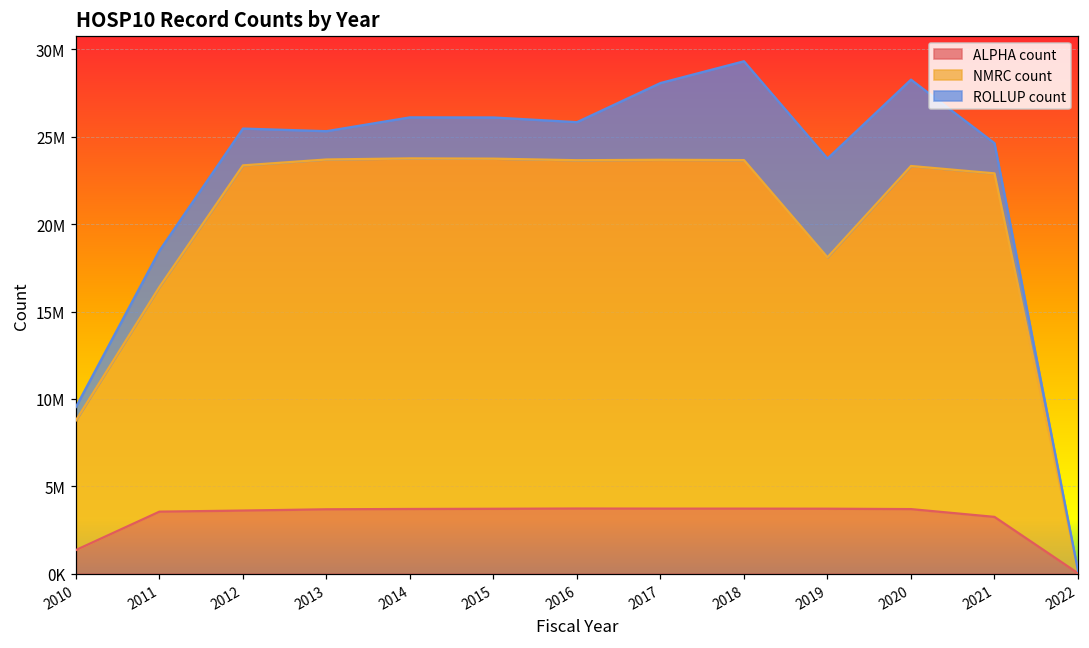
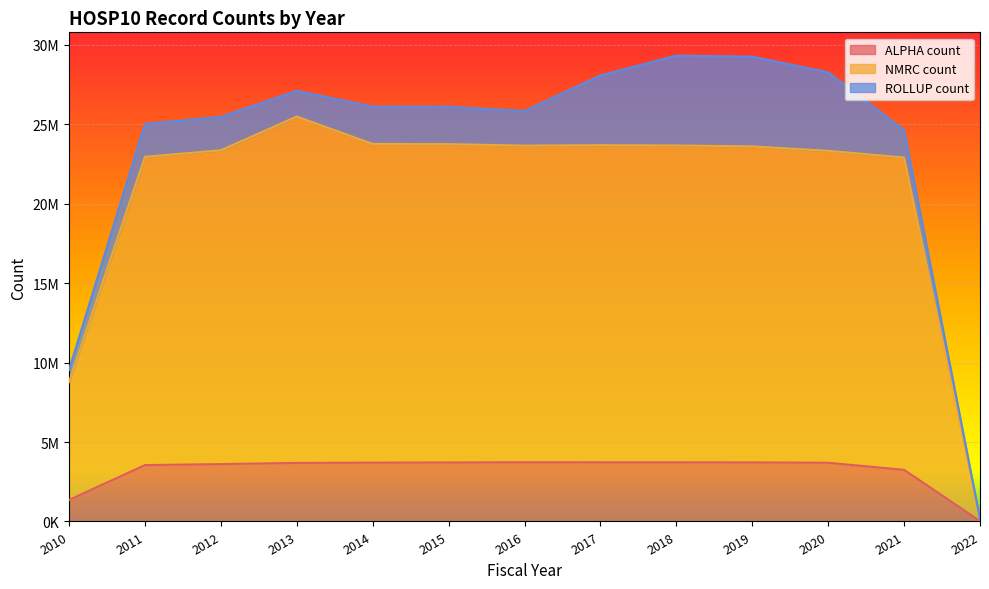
  {
    "ALPHA count": {
      "2010": 1400000,
      "2011": 3500000,
      "2012": 3600000,
      "2013": 3700000,
      "2014": 3700000,
      "2015": 3700000,
      "2016": 3700000,
      "2017": 3700000,
      "2018": 3700000,
      "2019": 3700000,
      "2020": 3700000,
      "2021": 3200000
    },
    "NMRC count": {
      "2010": 7400000,
-     "2011": 12900000,
+     "2011": 19400000,
      "2012": 19800000,
-     "2013": 20000000,
+     "2013": 21800000,
      "2014": 20100000,
      "2015": 20000000,
      "2016": 19900000,
      "2017": 20000000,
      "2018": 19900000,
-     "2019": 14400000,
+     "2019": 19900000,
      "2020": 19600000,
      "2021": 19700000
    },
    "ROLLUP count": {
      "2010": 800000,
      "2011": 2100000,
      "2012": 2100000,
      "2013": 1600000,
      "2014": 2300000,
      "2015": 2400000,
      "2016": 2200000,
      "2017": 4400000,
      "2018": 5700000,
      "2019": 5700000,
      "2020": 4900000,
      "2021": 1700000
    }
  }
